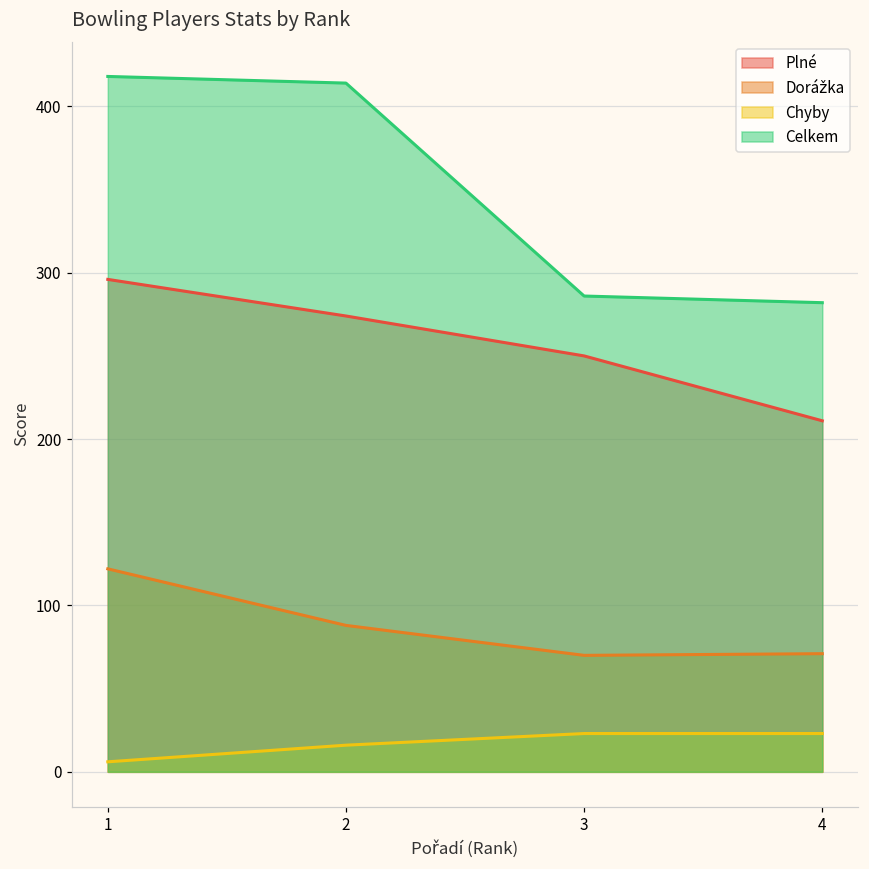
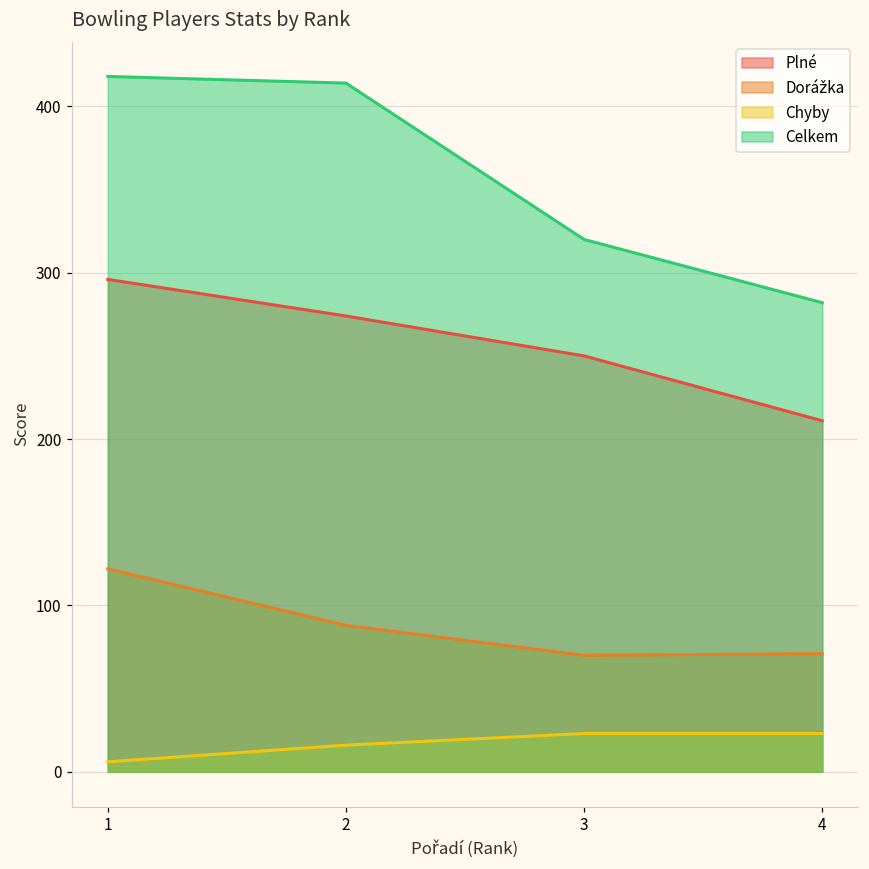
  {
    "Celkem": {
      "1": 418,
      "2": 414,
-     "3": 286,
+     "3": 320,
      "4": 282
    }
  }
